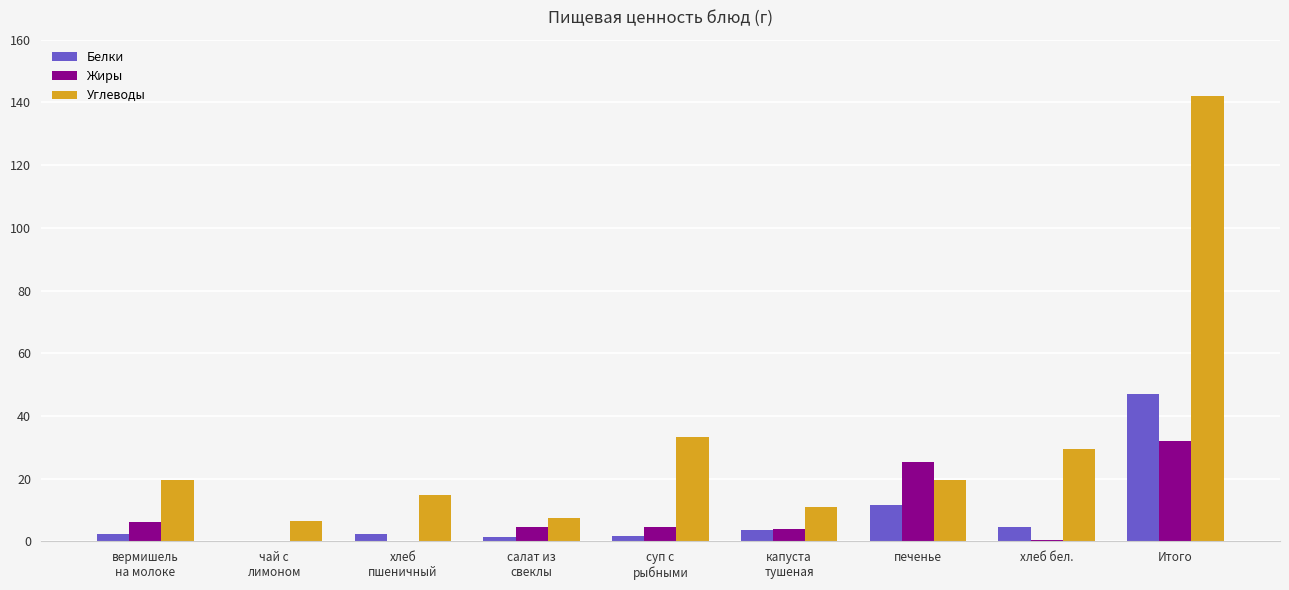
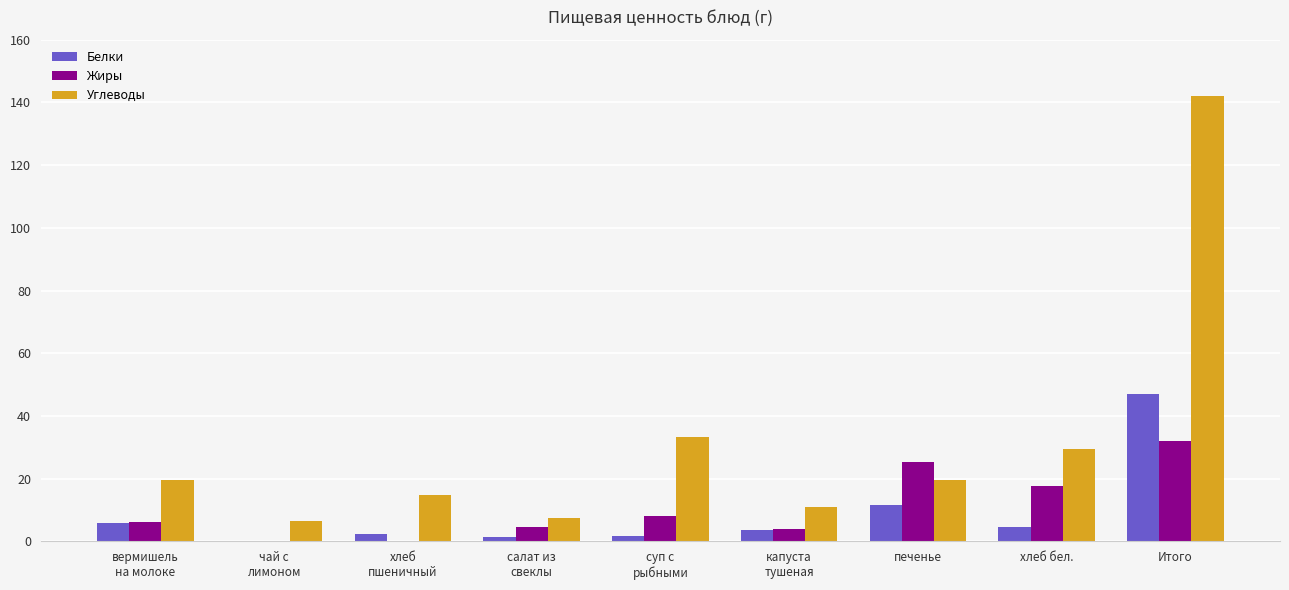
  {
    "Белки": {
-     "вермишель на молоке": 3,
+     "вермишель на молоке": 6,
      "хлеб пшеничный": 2,
      "салат из свеклы": 1,
      "суп с рыбными": 2,
      "капуста тушеная": 4,
      "печенье": 12,
      "хлеб бел.": 5,
      "Итого": 47
    },
    "Жиры": {
      "вермишель на молоке": 6,
      "чай с лимоном": 0,
      "салат из свеклы": 4,
-     "суп с рыбными": 5,
+     "суп с рыбными": 8,
      "капуста тушеная": 4,
      "печенье": 25,
-     "хлеб бел.": 1,
+     "хлеб бел.": 18,
      "Итого": 32
    },
    "Углеводы": {
      "вермишель на молоке": 20,
      "чай с лимоном": 6,
      "хлеб пшеничный": 15,
      "салат из свеклы": 8,
      "суп с рыбными": 33,
      "капуста тушеная": 11,
      "печенье": 20,
      "хлеб бел.": 30,
      "Итого": 142
    }
  }
